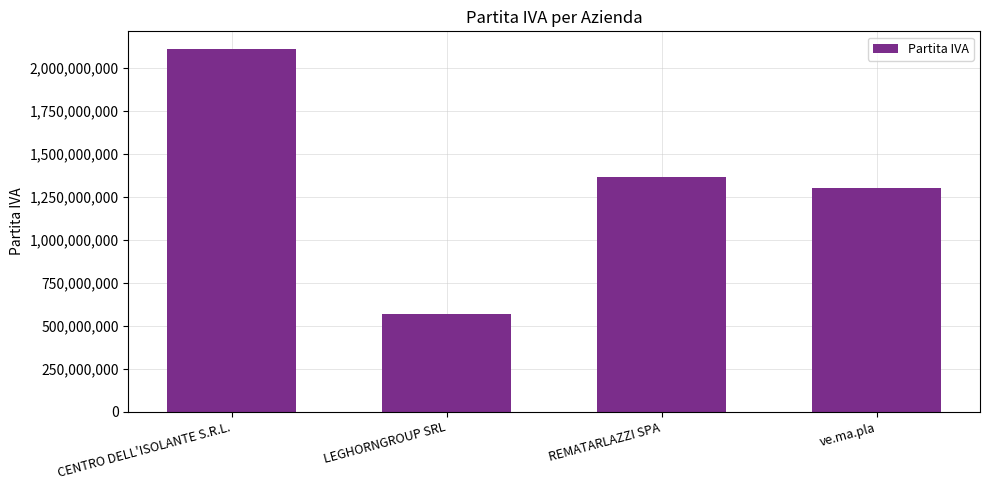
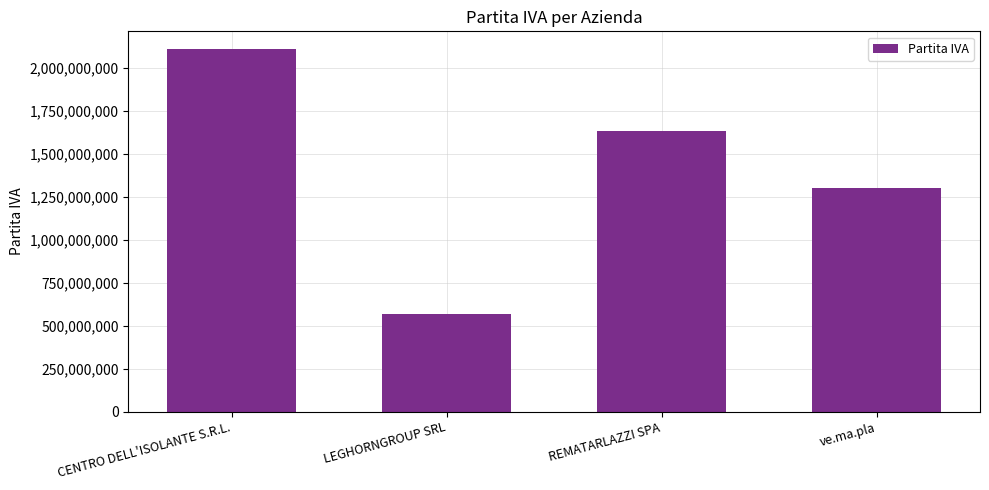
  {
    "CENTRO DELL'ISOLANTE S.R.L.": "2,110,000,000",
    "LEGHORNGROUP SRL": "570,000,000",
-   "REMATARLAZZI SPA": "1,370,000,000",
+   "REMATARLAZZI SPA": "1,630,000,000",
    "ve.ma.pla": "1,300,000,000"
  }
